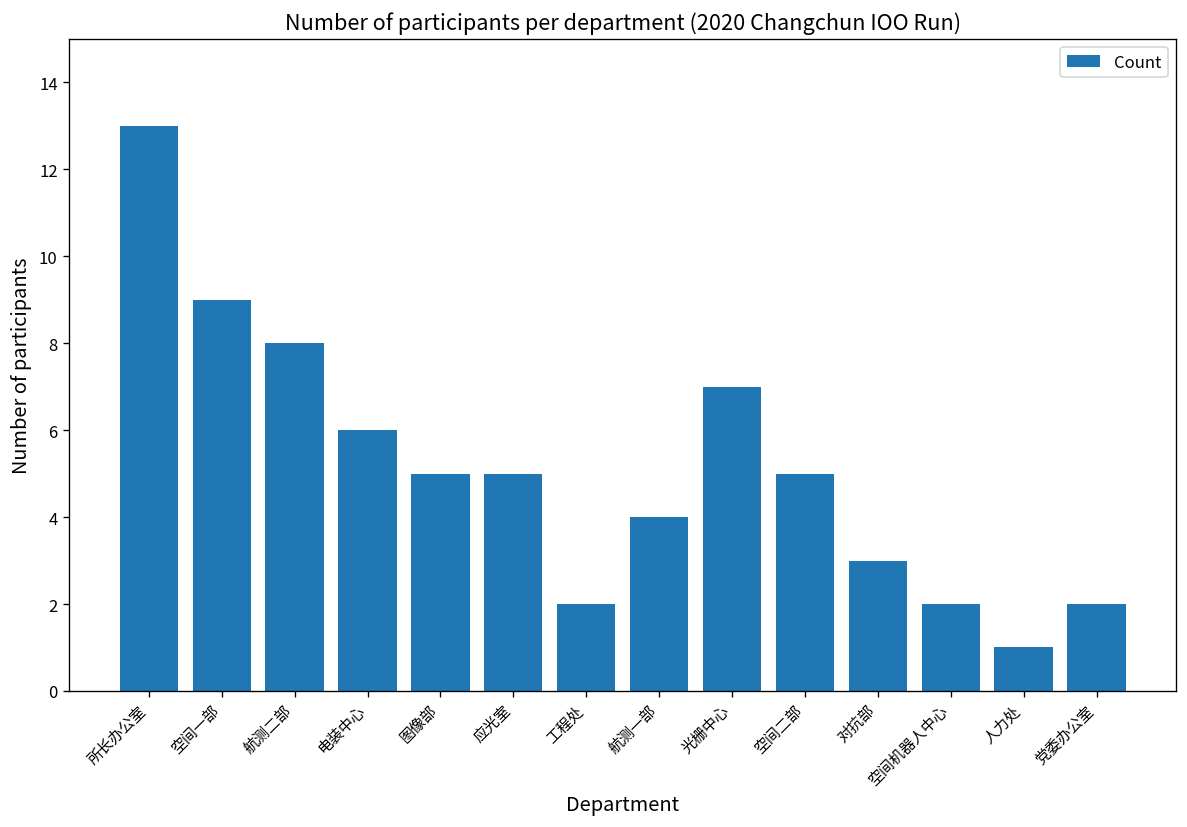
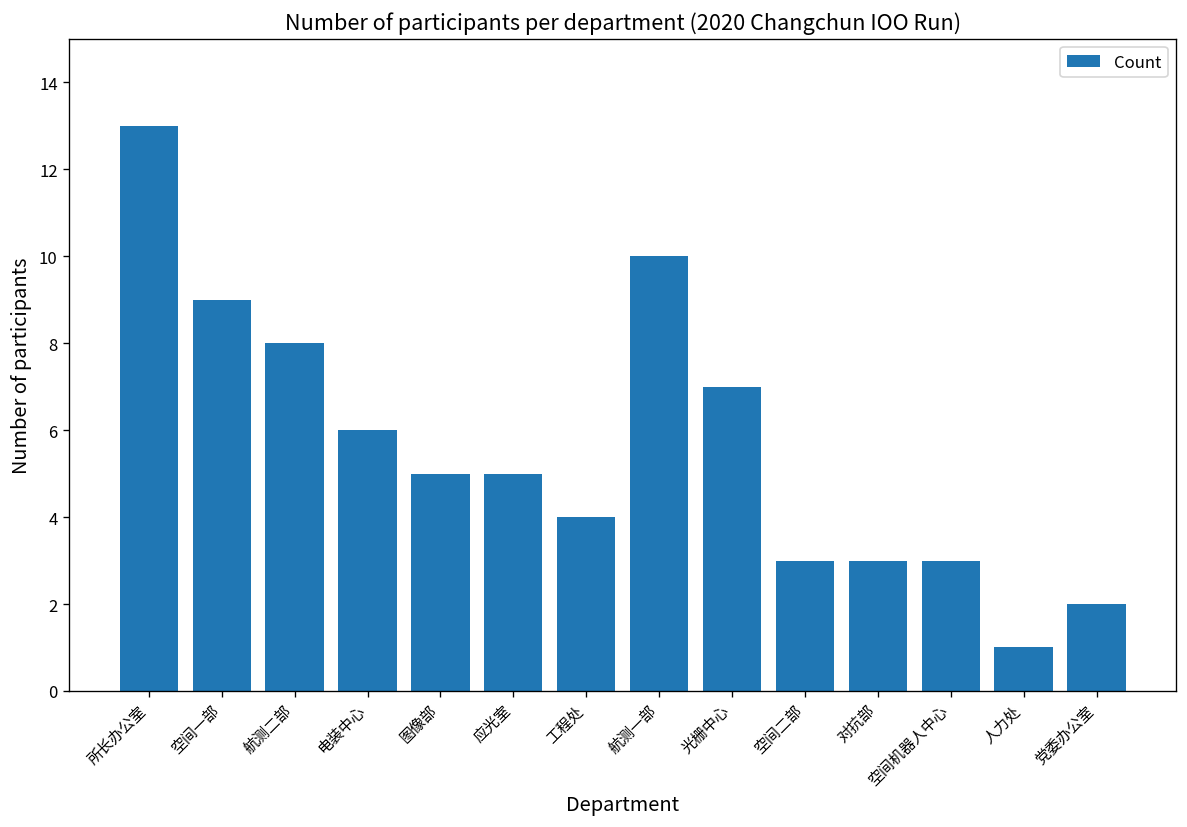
  {
    "所长办公室": 13,
    "空间一部": 9,
    "航测二部": 8,
    "电装中心": 6,
    "图像部": 5,
    "应光室": 5,
-   "工程处": 2,
-   "航测一部": 4,
+   "工程处": 4,
+   "航测一部": 10,
    "光栅中心": 7,
-   "空间二部": 5,
+   "空间二部": 3,
    "对抗部": 3,
-   "空间机器人中心": 2,
+   "空间机器人中心": 3,
    "人力处": 1,
    "党委办公室": 2
  }
